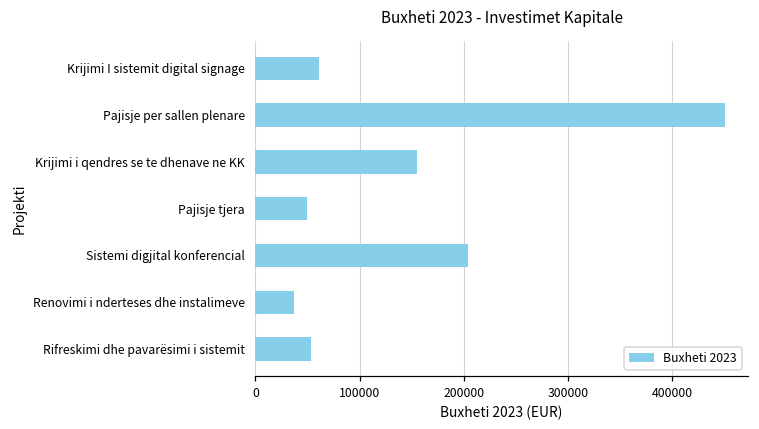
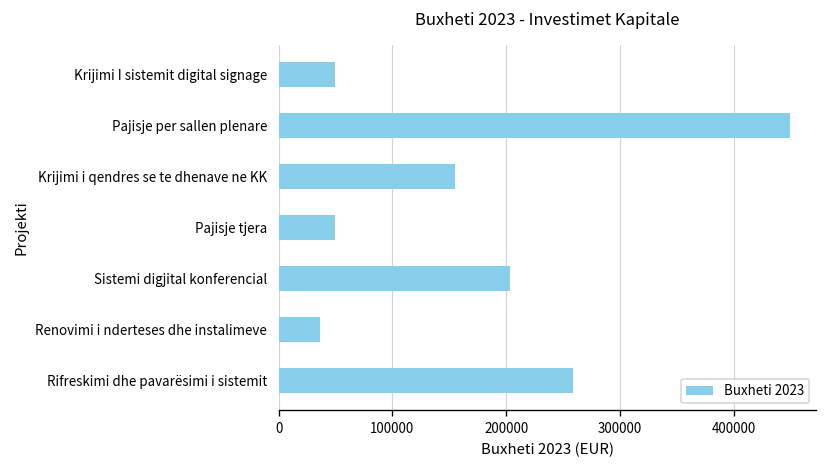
  {
-   "Krijimi I sistemit digital signage": 60000,
+   "Krijimi I sistemit digital signage": 50000,
    "Pajisje per sallen plenare": 450000,
    "Krijimi i qendres se te dhenave ne KK": 150000,
    "Pajisje tjera": 50000,
    "Sistemi digjital konferencial": 200000,
    "Renovimi i nderteses dhe instalimeve": 40000,
-   "Rifreskimi dhe pavarësimi i sistemit": 50000
+   "Rifreskimi dhe pavarësimi i sistemit": 260000
  }
